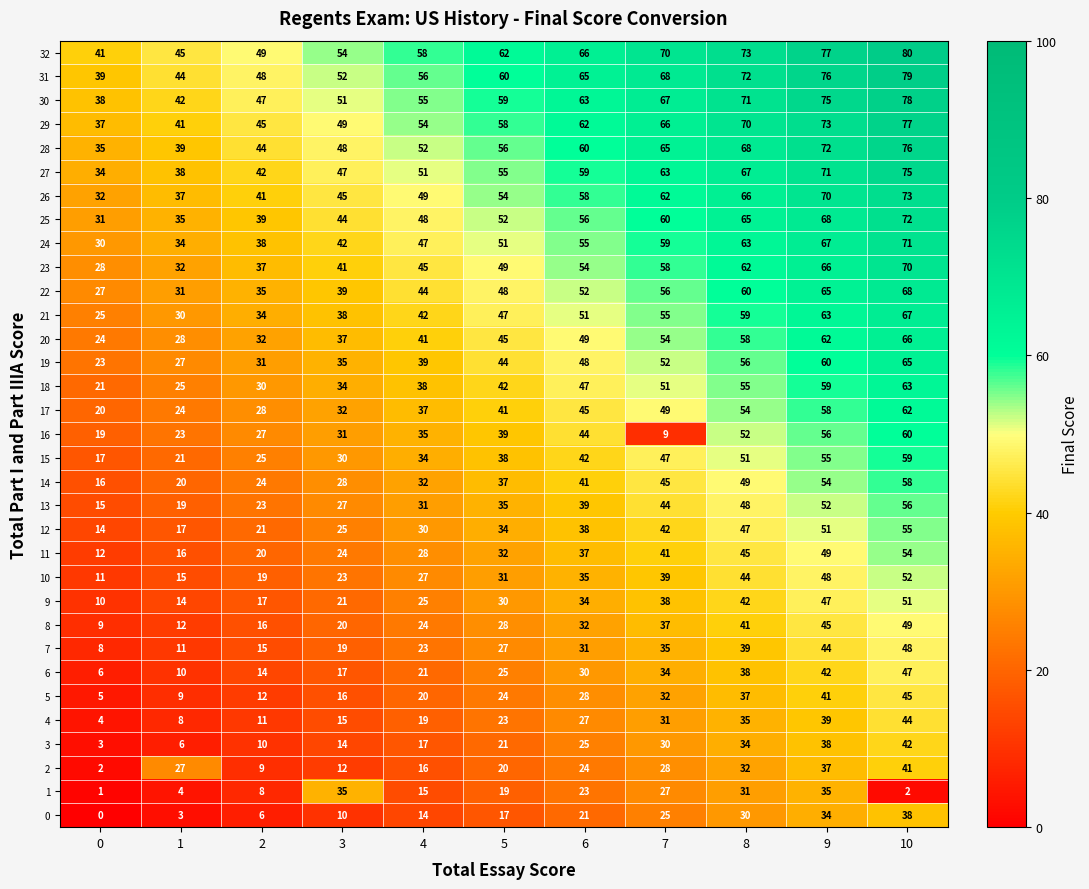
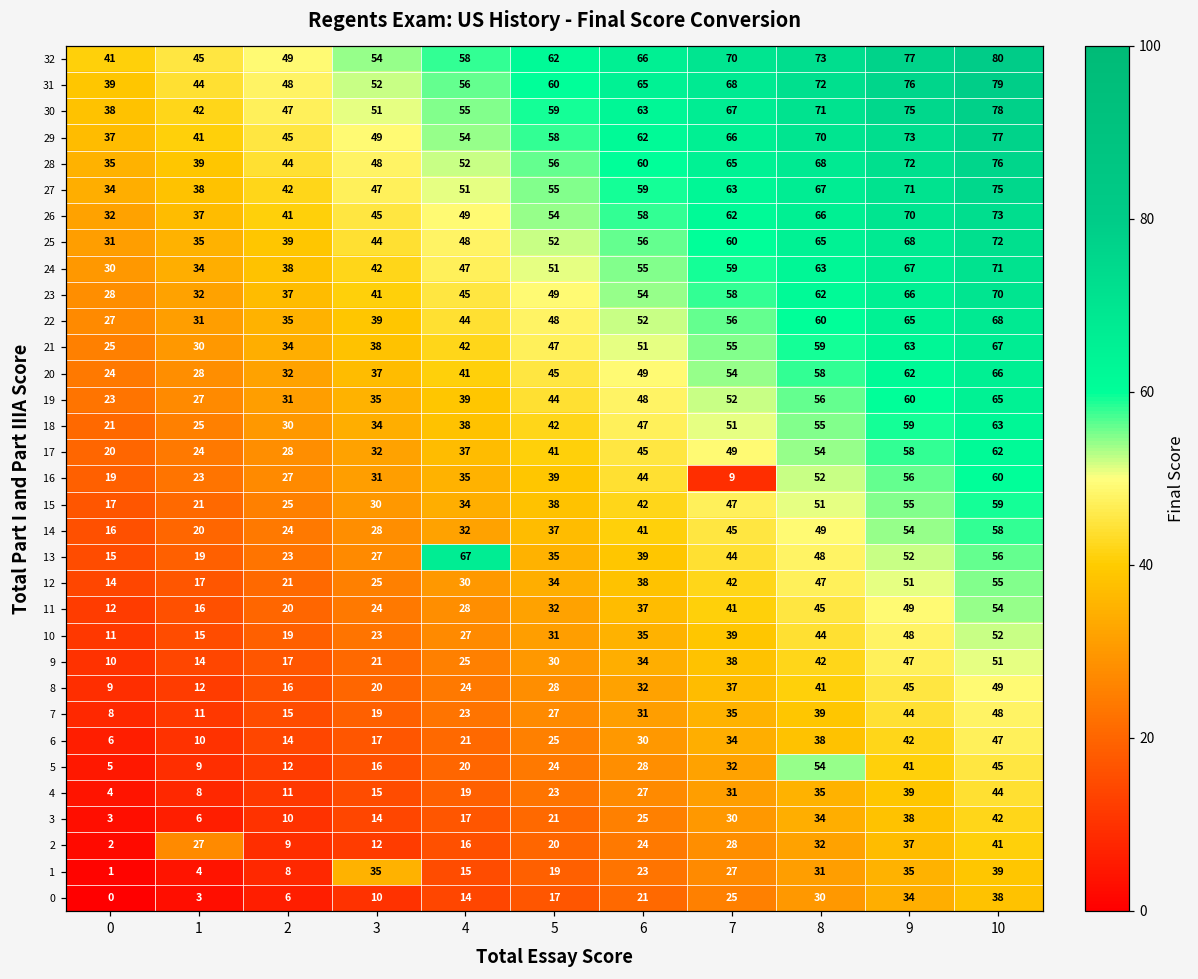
  {
    "13": {
      "0": 15,
      "1": 19,
      "2": 23,
      "3": 27,
-     "4": 31,
+     "4": 67,
      "5": 35,
      "6": 39,
      "7": 44,
      "8": 48,
      "9": 52,
      "10": 56
    },
    "5": {
      "0": 5,
      "1": 9,
      "2": 12,
      "3": 16,
      "4": 20,
      "5": 24,
      "6": 28,
      "7": 32,
-     "8": 37,
+     "8": 54,
      "9": 41,
      "10": 45
    },
    "1": {
      "0": 1,
      "1": 4,
      "2": 8,
      "3": 35,
      "4": 15,
      "5": 19,
      "6": 23,
      "7": 27,
      "8": 31,
      "9": 35,
-     "10": 2
+     "10": 39
    }
  }
